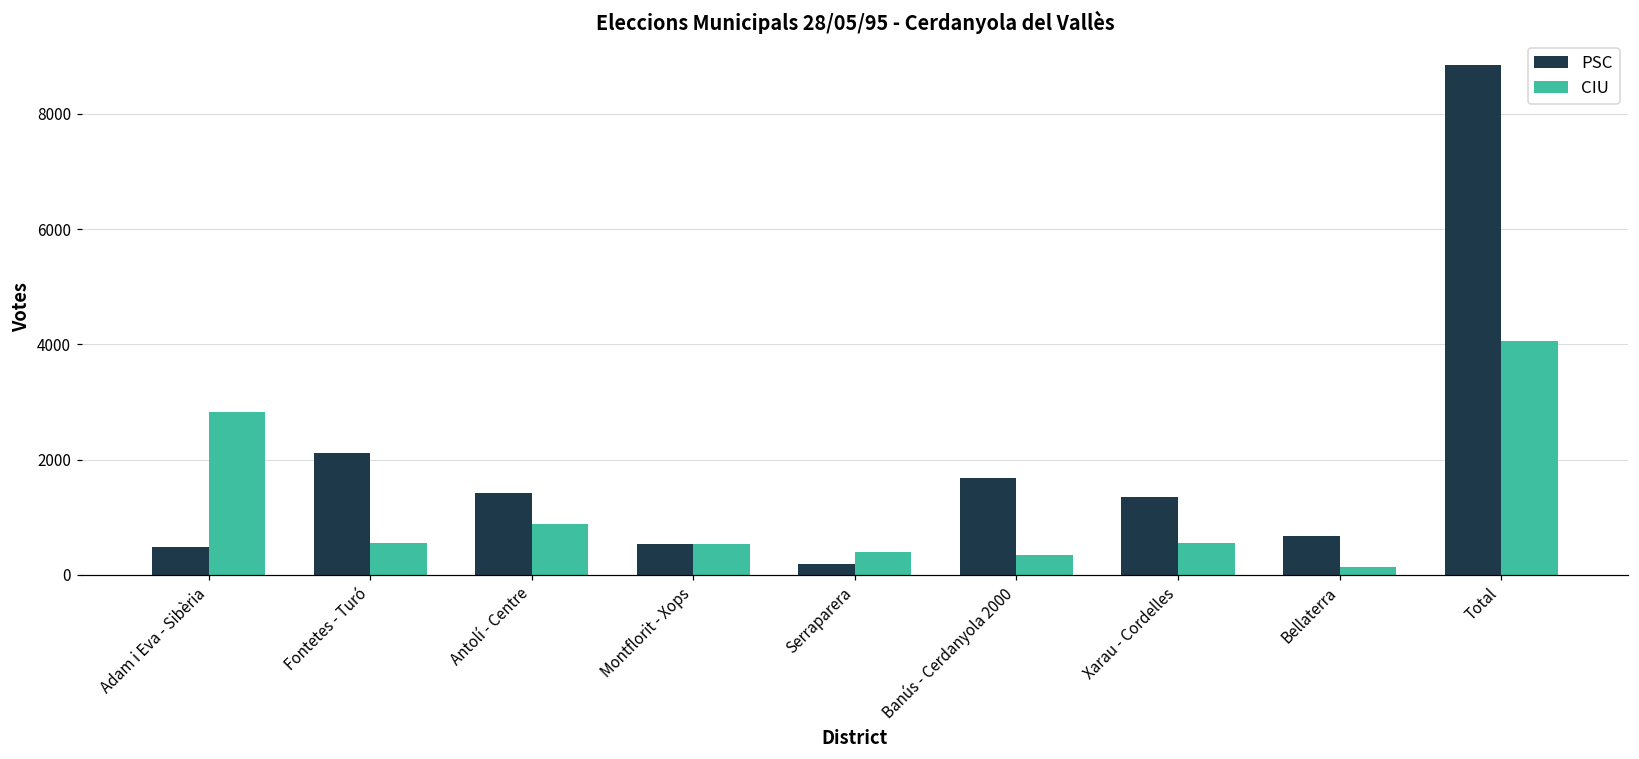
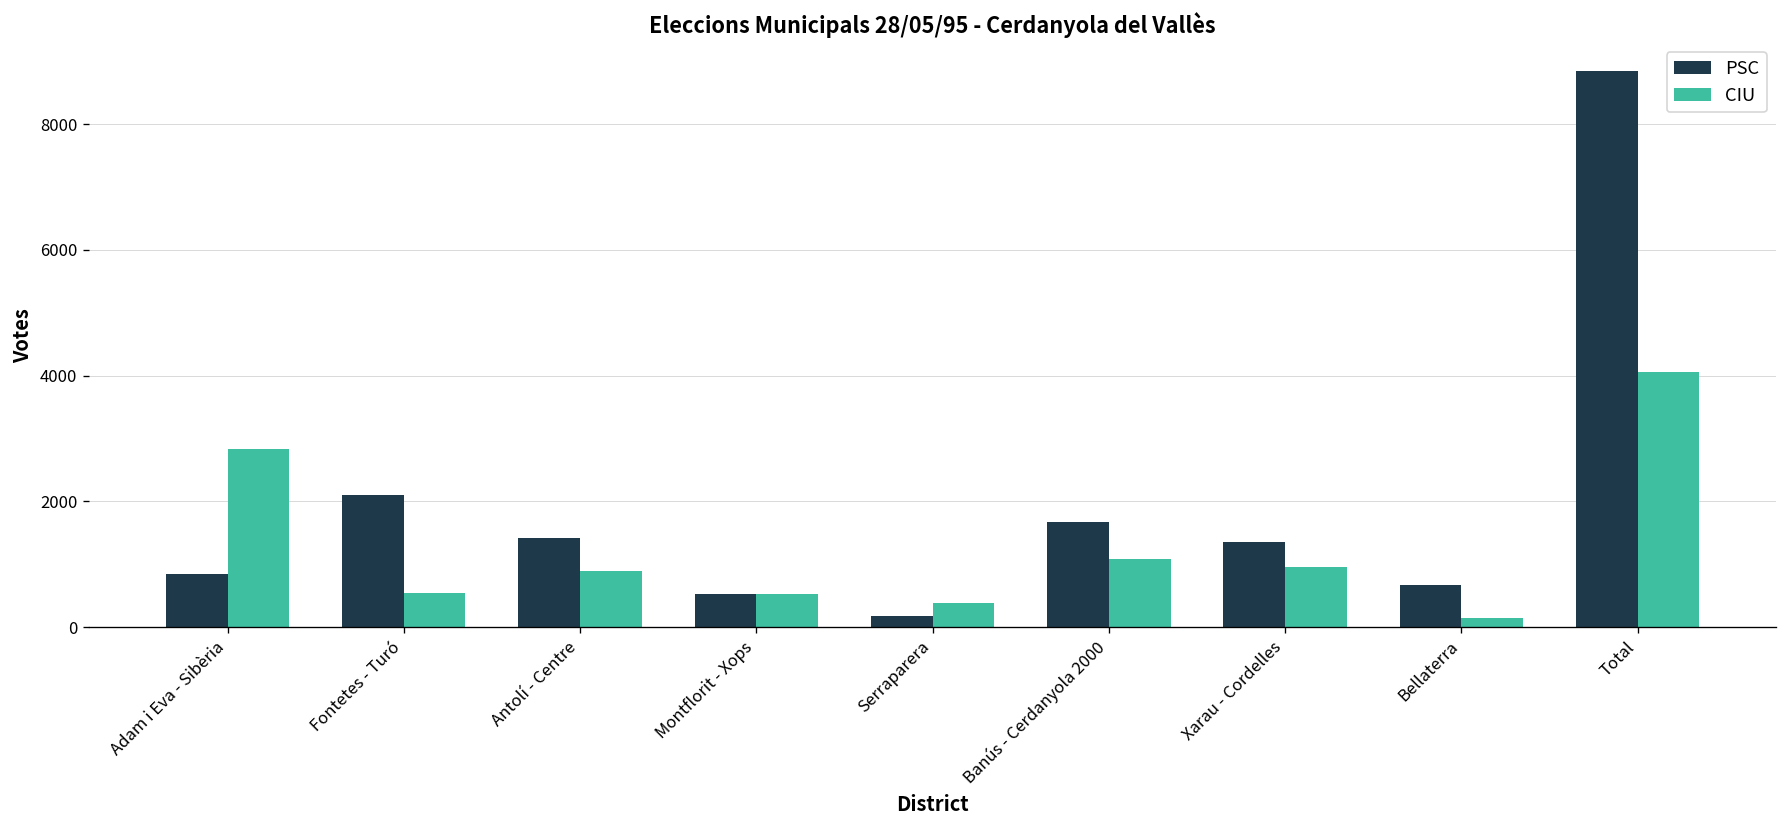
  {
    "PSC": {
-     "Adam i Eva - Sibèria": 500,
+     "Adam i Eva - Sibèria": 800,
      "Fontetes - Turó": 2100,
      "Antolí - Centre": 1400,
      "Montflorit - Xops": 500,
      "Serraparera": 200,
      "Banús - Cerdanyola 2000": 1700,
      "Xarau - Cordelles": 1400,
      "Bellaterra": 700,
      "Total": 8800
    },
    "CIU": {
      "Adam i Eva - Sibèria": 2800,
      "Fontetes - Turó": 500,
      "Antolí - Centre": 900,
      "Montflorit - Xops": 500,
      "Serraparera": 400,
-     "Banús - Cerdanyola 2000": 300,
-     "Xarau - Cordelles": 600,
+     "Banús - Cerdanyola 2000": 1100,
+     "Xarau - Cordelles": 1000,
      "Bellaterra": 100,
      "Total": 4100
    }
  }
